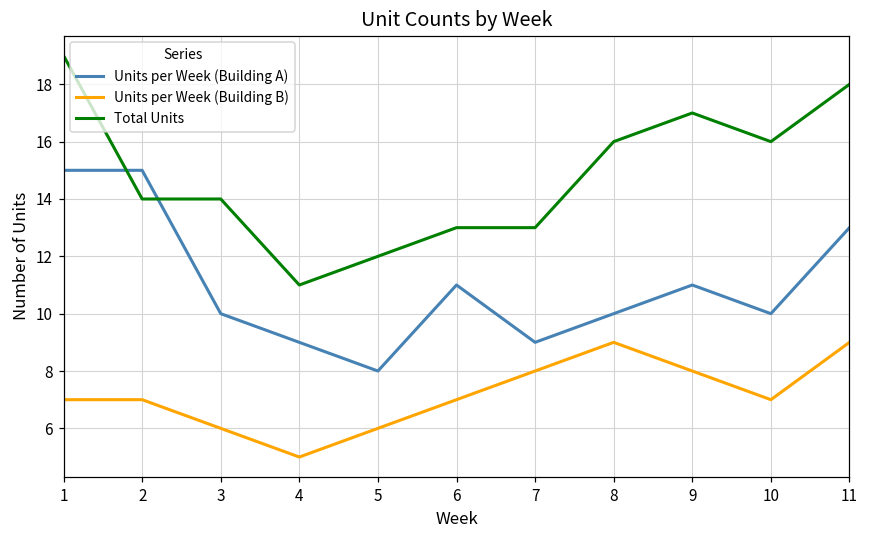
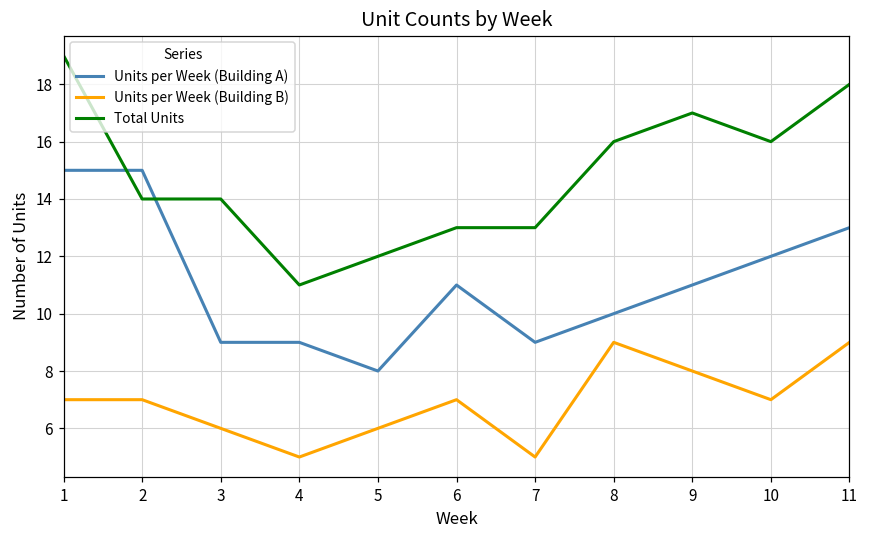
  {
    "Units per Week (Building A)": {
      "1": 15,
      "2": 15,
-     "3": 10,
+     "3": 9,
      "4": 9,
      "5": 8,
      "6": 11,
      "7": 9,
      "8": 10,
      "9": 11,
-     "10": 10,
+     "10": 12,
      "11": 13
    },
    "Units per Week (Building B)": {
      "1": 7,
      "2": 7,
      "3": 6,
      "4": 5,
      "5": 6,
      "6": 7,
-     "7": 8,
+     "7": 5,
      "8": 9,
      "9": 8,
      "10": 7,
      "11": 9
    },
    "Total Units": {
      "1": 19,
      "2": 14,
      "3": 14,
      "4": 11,
      "5": 12,
      "6": 13,
      "7": 13,
      "8": 16,
      "9": 17,
      "10": 16,
      "11": 18
    }
  }
